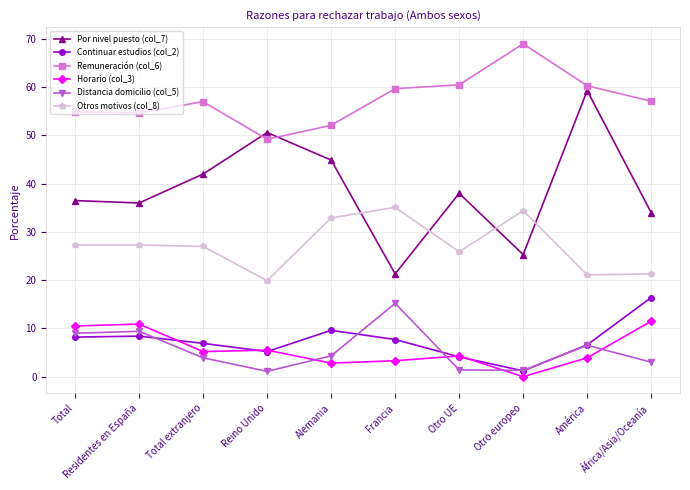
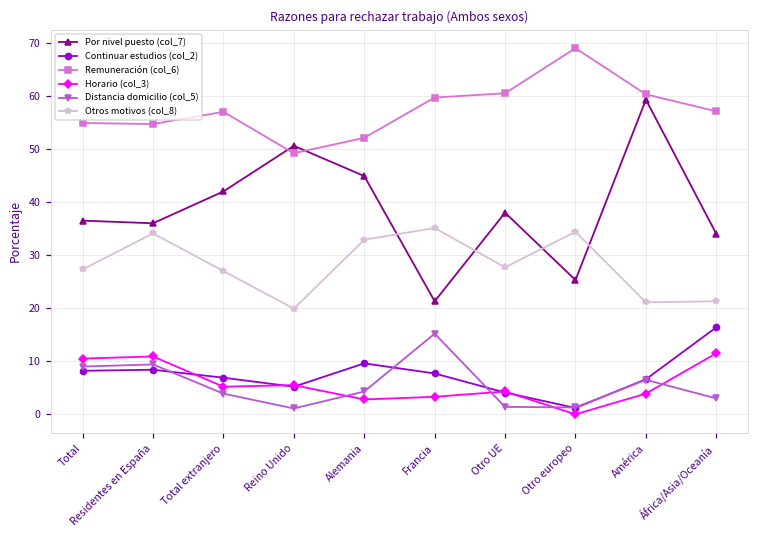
  {
    "Por nivel puesto (col_7)": {
      "Total": 37,
      "Residentes en España": 36,
      "Total extranjero": 42,
      "Reino Unido": 51,
      "Alemania": 45,
      "Francia": 21,
      "Otro UE": 38,
      "Otro europeo": 25,
      "América": 59,
      "África/Asia/Oceanía": 34
    },
    "Continuar estudios (col_2)": {
      "Total": 8,
      "Residentes en España": 8,
      "Total extranjero": 7,
      "Alemania": 10,
      "Francia": 8,
      "África/Asia/Oceanía": 16
    },
    "Horario (col_3)": {
      "Total": 11,
      "Residentes en España": 11,
      "Total extranjero": 5,
      "Alemania": 3,
      "Francia": 3,
      "Otro europeo": 0,
      "América": 4,
      "África/Asia/Oceanía": 12
    },
    "Otros motivos (col_8)": {
      "Total": 27,
-     "Residentes en España": 27,
+     "Residentes en España": 34,
      "Total extranjero": 27,
      "Reino Unido": 20,
      "Alemania": 33,
      "Francia": 35,
-     "Otro UE": 26,
+     "Otro UE": 28,
      "Otro europeo": 34,
      "América": 21,
      "África/Asia/Oceanía": 21
    }
  }
